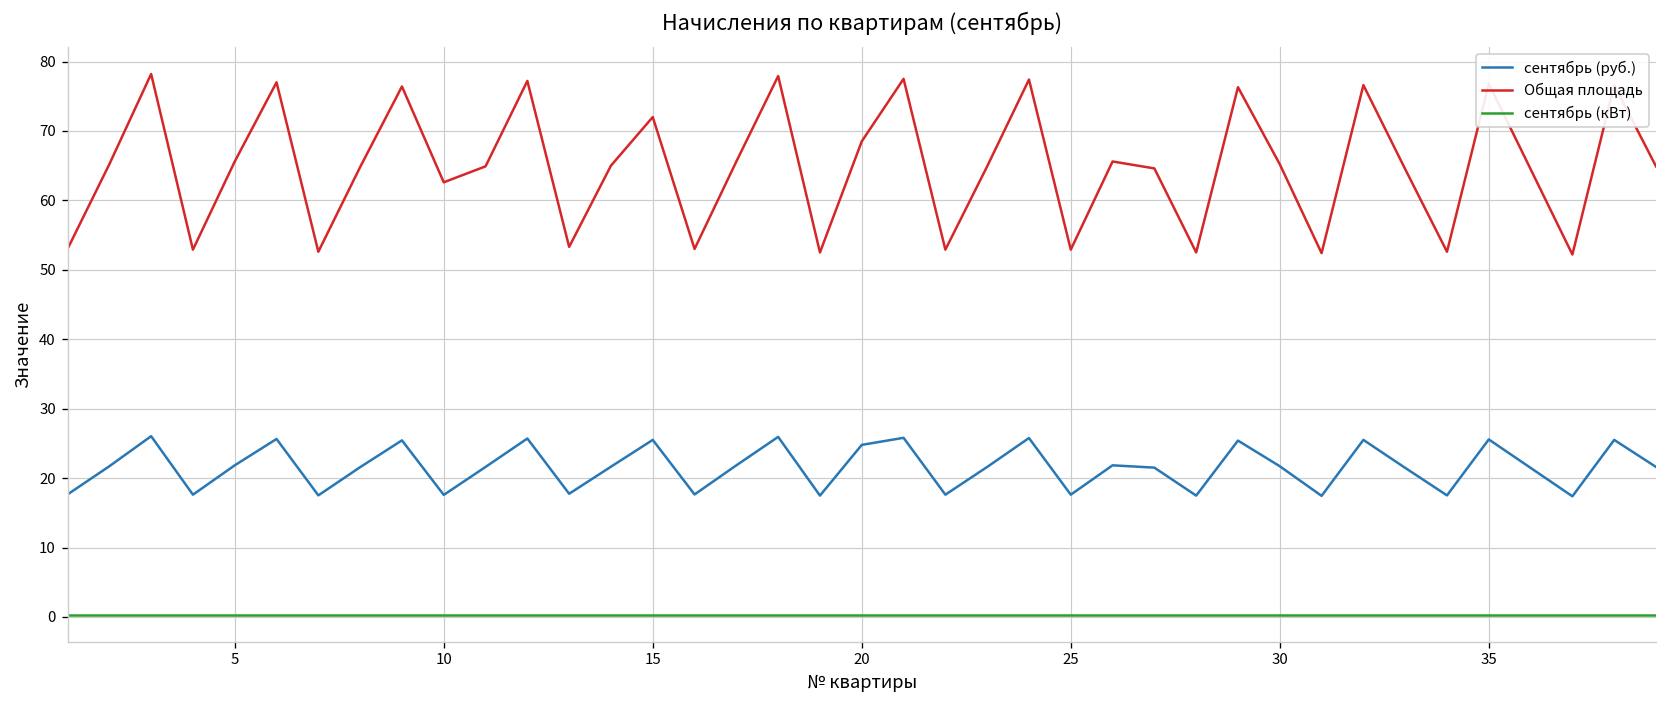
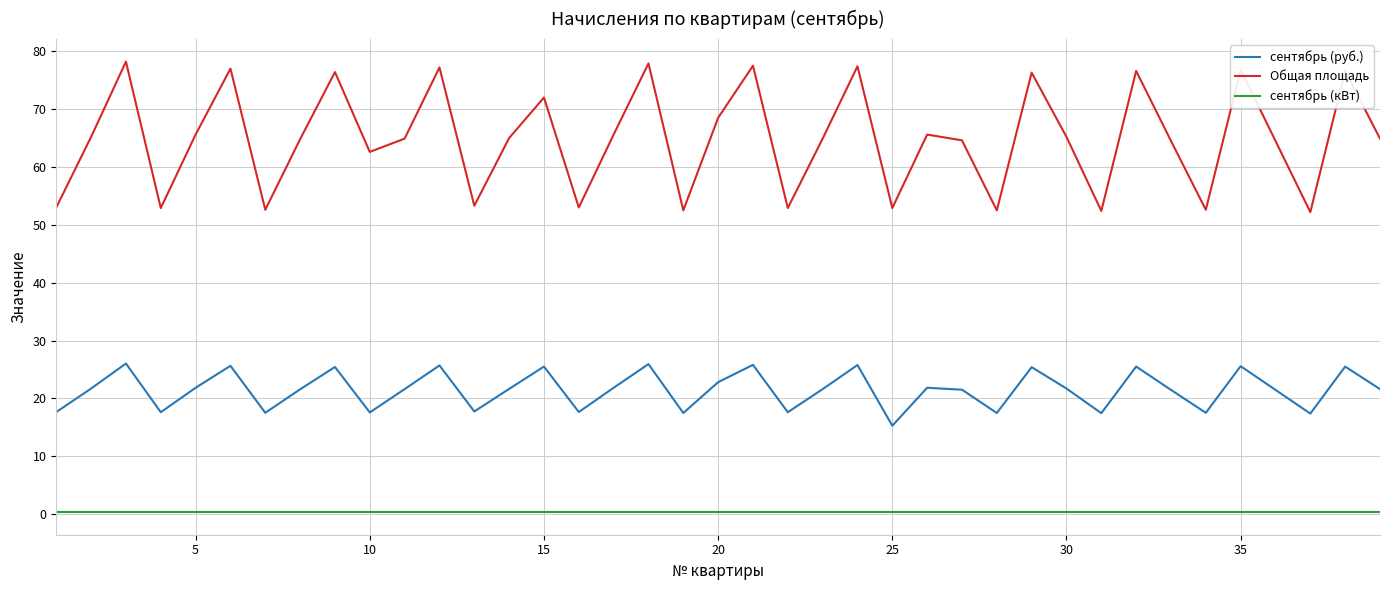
  {
    "сентябрь (руб.)": {
      "5": 22,
      "10": 18,
      "15": 26,
-     "20": 25,
-     "25": 18,
+     "20": 23,
+     "25": 15,
      "30": 22,
      "35": 26
    },
    "Общая площадь": {
      "5": 66,
      "10": 63,
      "15": 72,
      "20": 69,
      "25": 53,
      "30": 65
    },
    "сентябрь (кВт)": {
      "5": 0,
      "10": 0,
      "15": 0,
      "20": 0,
      "25": 0,
      "30": 0,
      "35": 0
    }
  }
